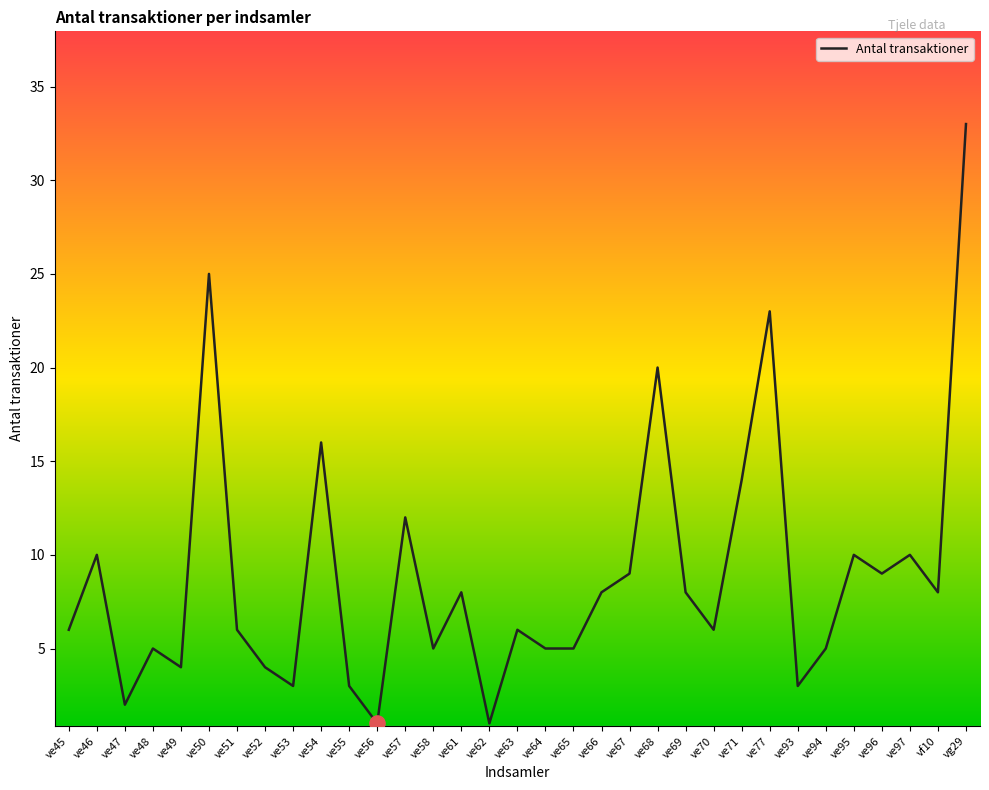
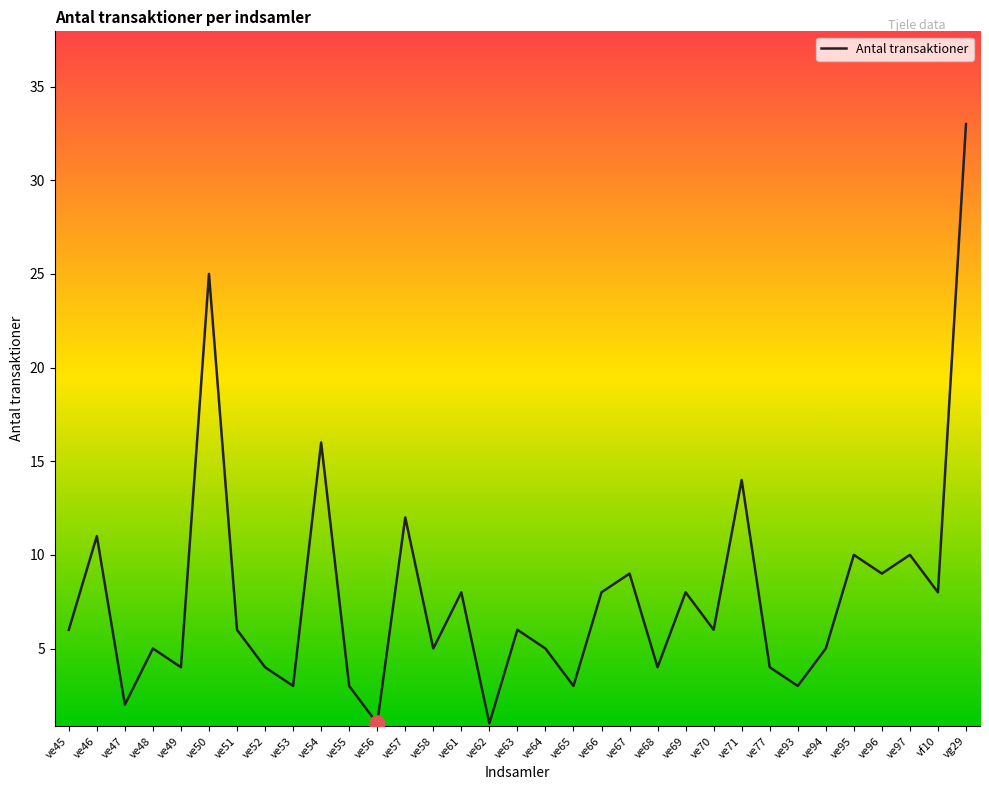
  {
    "Antal transaktioner": {
      "ve45": 6,
-     "ve46": 10,
+     "ve46": 11,
      "ve47": 2,
      "ve48": 5,
      "ve49": 4,
      "ve50": 25,
      "ve51": 6,
      "ve52": 4,
      "ve53": 3,
      "ve54": 16,
      "ve55": 3,
      "ve57": 12,
      "ve58": 5,
      "ve61": 8,
      "ve62": 1,
      "ve63": 6,
      "ve64": 5,
-     "ve65": 5,
+     "ve65": 3,
      "ve66": 8,
      "ve67": 9,
-     "ve68": 20,
+     "ve68": 4,
      "ve69": 8,
      "ve70": 6,
      "ve71": 14,
-     "ve77": 23,
+     "ve77": 4,
      "ve93": 3,
      "ve94": 5,
      "ve95": 10,
      "ve96": 9,
      "ve97": 10,
      "vf10": 8,
      "vg29": 33
    }
  }
